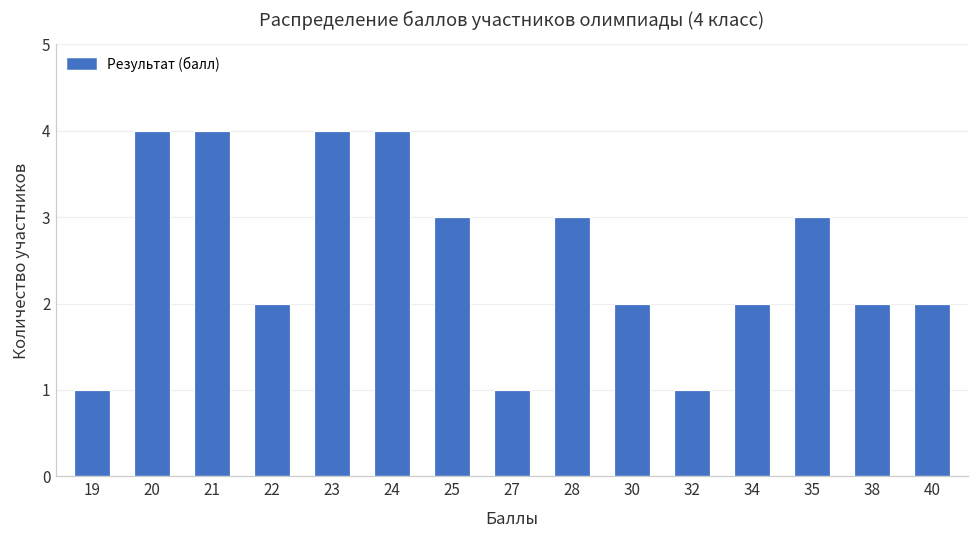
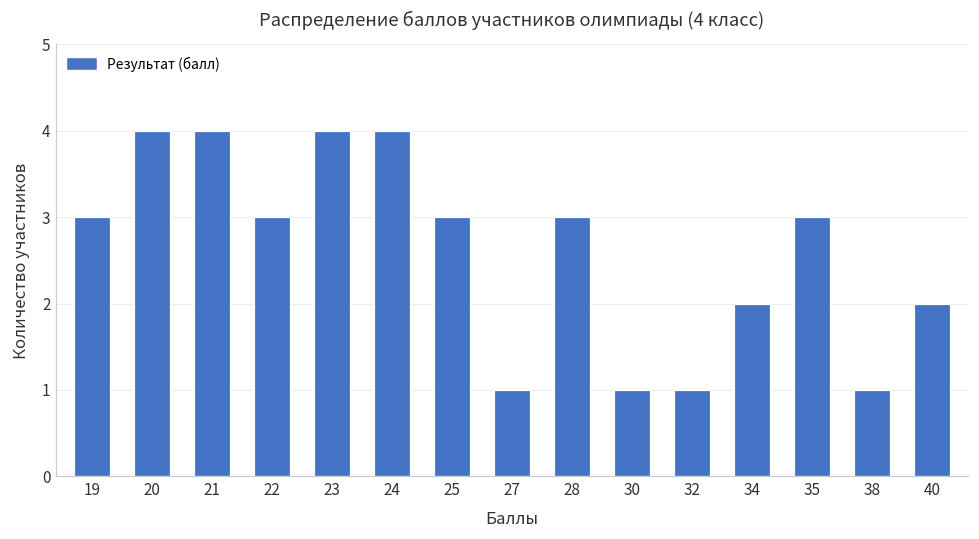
  {
-   "19": 1,
+   "19": 3,
    "20": 4,
    "21": 4,
-   "22": 2,
+   "22": 3,
    "23": 4,
    "24": 4,
    "25": 3,
    "27": 1,
    "28": 3,
-   "30": 2,
+   "30": 1,
    "32": 1,
    "34": 2,
    "35": 3,
-   "38": 2,
+   "38": 1,
    "40": 2
  }
